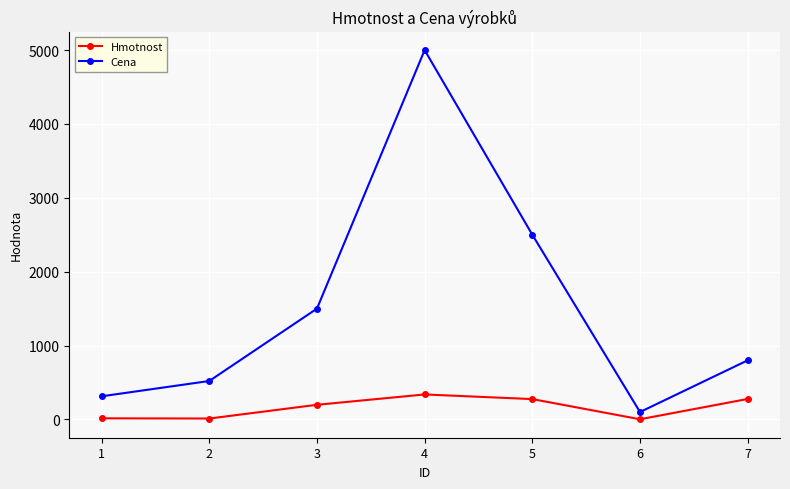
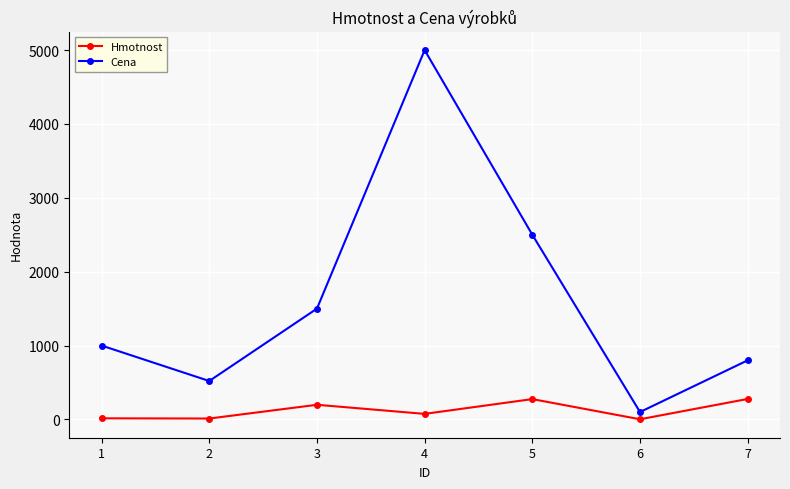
  {
    "Hmotnost": {
      "1": 0,
      "2": 0,
      "3": 200,
-     "4": 300,
+     "4": 100,
      "5": 300,
      "6": 0,
      "7": 300
    },
    "Cena": {
-     "1": 300,
+     "1": 1000,
      "2": 500,
      "3": 1500,
      "4": 5000,
      "5": 2500,
      "6": 100,
      "7": 800
    }
  }
